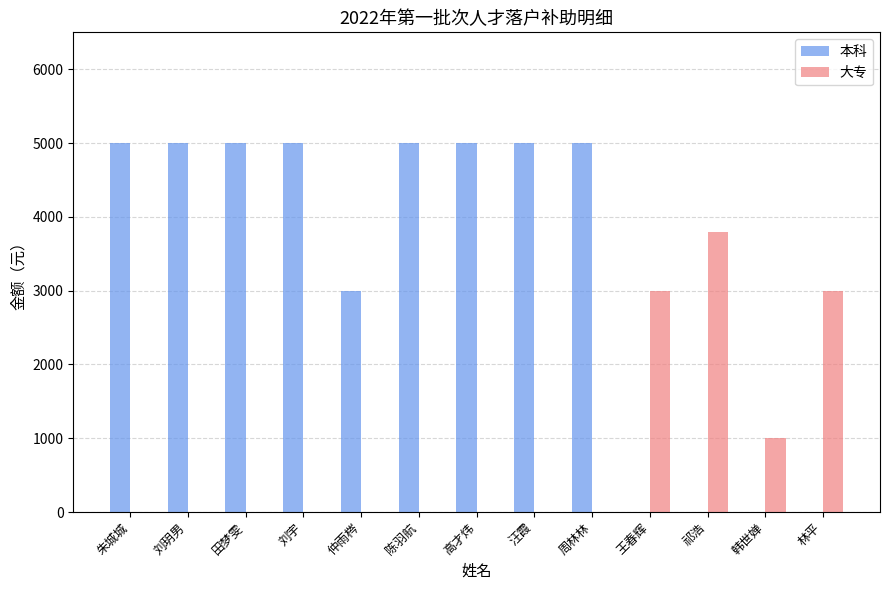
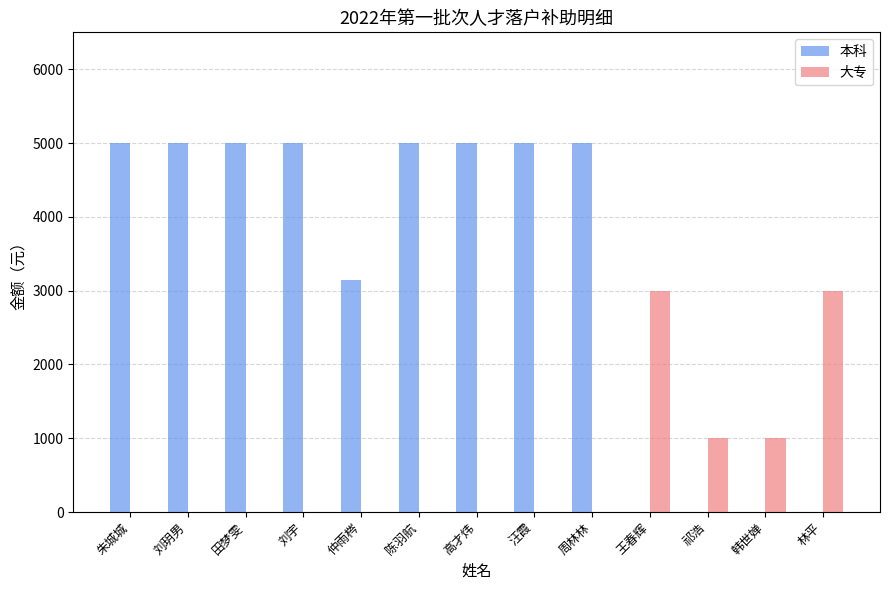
  {
    "本科": {
      "朱城城": 5000,
      "刘玥男": 5000,
      "田梦雯": 5000,
      "刘宇": 5000,
-     "仲雨梣": 3000,
+     "仲雨梣": 3100,
      "陈羽航": 5000,
      "高才炜": 5000,
      "汪霞": 5000,
      "周林林": 5000,
      "王春辉": 0,
      "祁浩": 0,
      "韩世婵": 0,
      "林平": 0
    },
    "大专": {
      "朱城城": 0,
      "刘玥男": 0,
      "田梦雯": 0,
      "刘宇": 0,
      "仲雨梣": 0,
      "陈羽航": 0,
      "高才炜": 0,
      "汪霞": 0,
      "周林林": 0,
      "王春辉": 3000,
-     "祁浩": 3800,
+     "祁浩": 1000,
      "韩世婵": 1000,
      "林平": 3000
    }
  }
